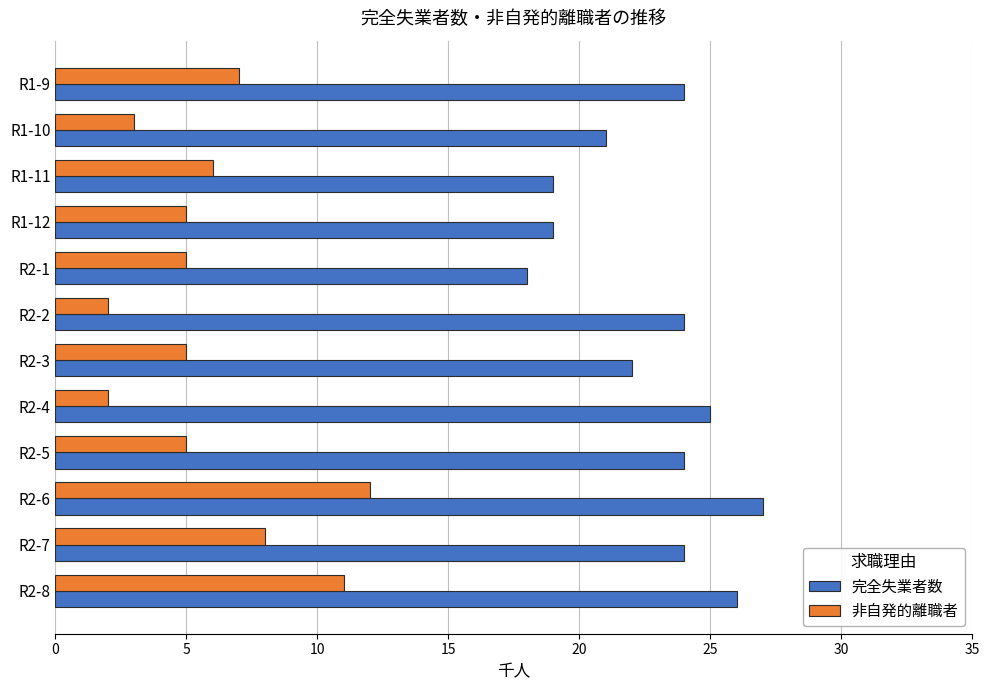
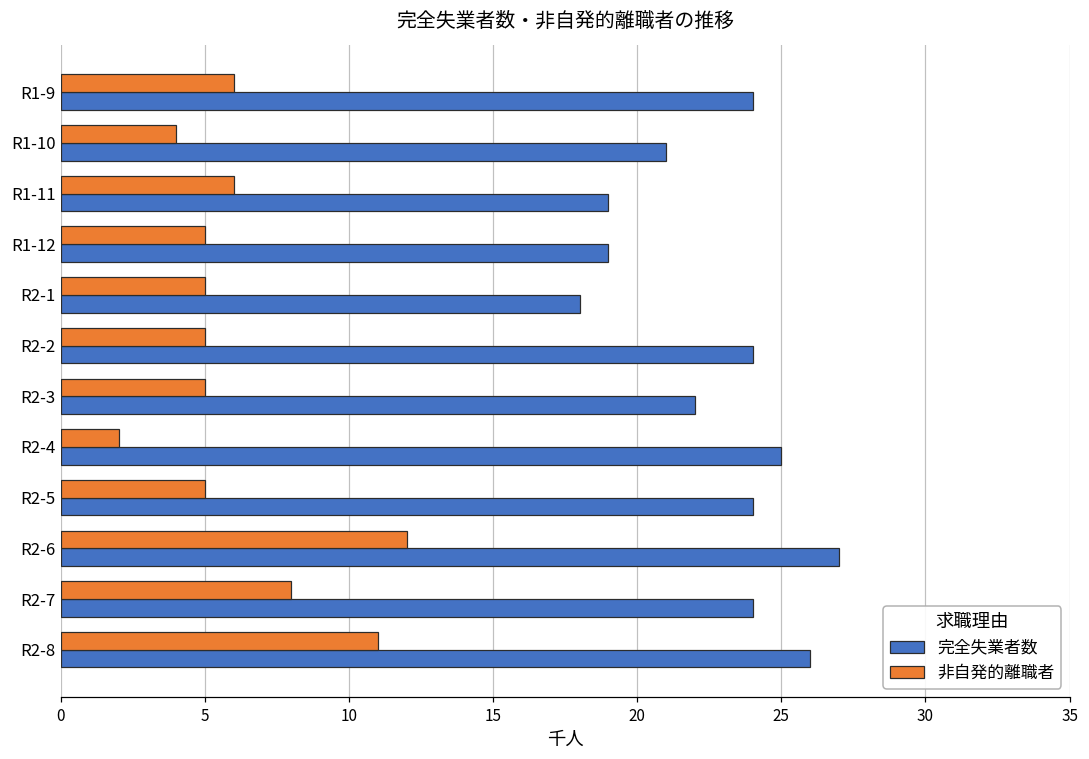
  {
    "完全失業者数": {
      "R1-9": 24,
      "R1-10": 21,
      "R1-11": 19,
      "R1-12": 19,
      "R2-1": 18,
      "R2-2": 24,
      "R2-3": 22,
      "R2-4": 25,
      "R2-5": 24,
      "R2-6": 27,
      "R2-7": 24,
      "R2-8": 26
    },
    "非自発的離職者": {
-     "R1-9": 7,
-     "R1-10": 3,
+     "R1-9": 6,
+     "R1-10": 4,
      "R1-11": 6,
      "R1-12": 5,
      "R2-1": 5,
-     "R2-2": 2,
+     "R2-2": 5,
      "R2-3": 5,
      "R2-4": 2,
      "R2-5": 5,
      "R2-6": 12,
      "R2-7": 8,
      "R2-8": 11
    }
  }
